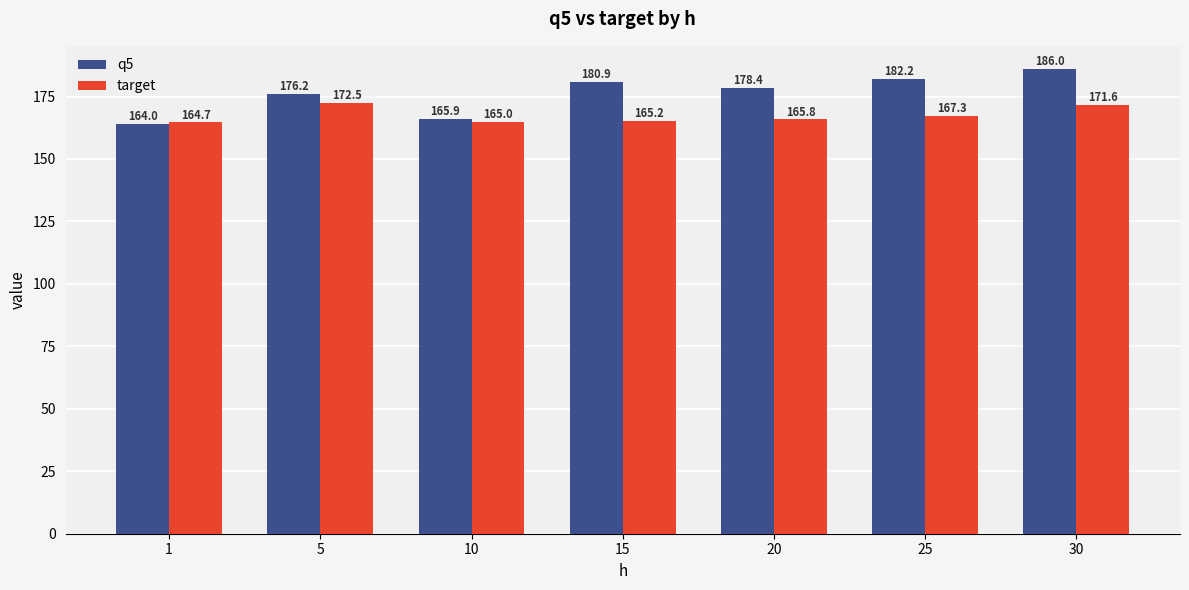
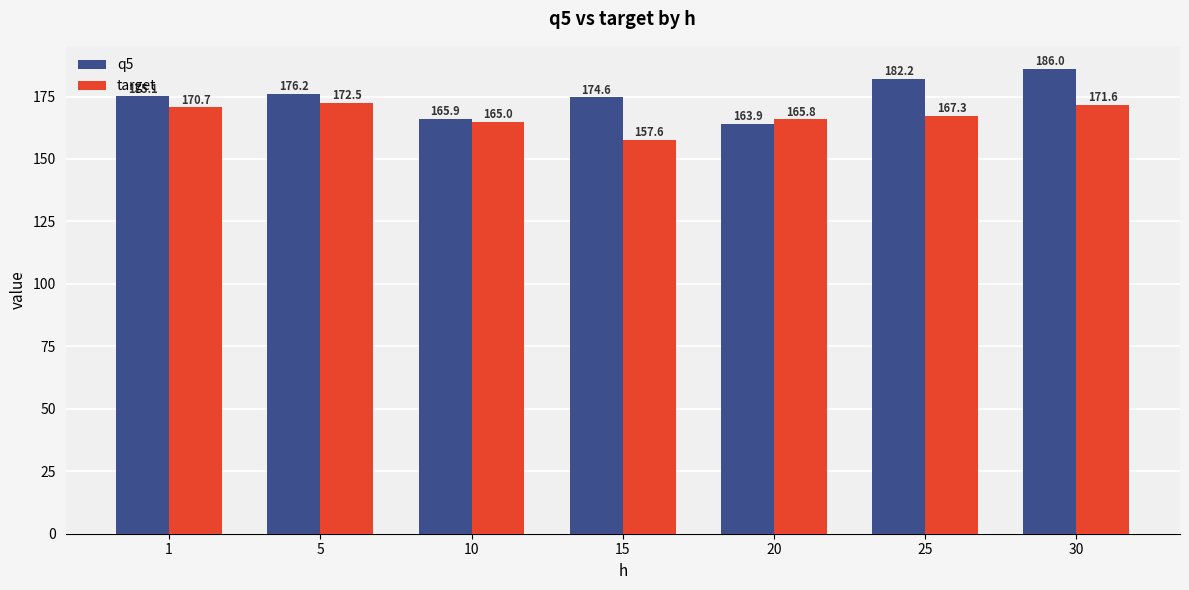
  {
    "q5": {
-     "1": 164.0,
+     "1": 175.1,
      "5": 176.2,
      "10": 165.9,
-     "15": 180.9,
-     "20": 178.4,
+     "15": 174.6,
+     "20": 163.9,
      "25": 182.2,
      "30": 186.0
    },
    "target": {
-     "1": 164.7,
+     "1": 170.7,
      "5": 172.5,
      "10": 165.0,
-     "15": 165.2,
+     "15": 157.6,
      "20": 165.8,
      "25": 167.3,
      "30": 171.6
    }
  }
